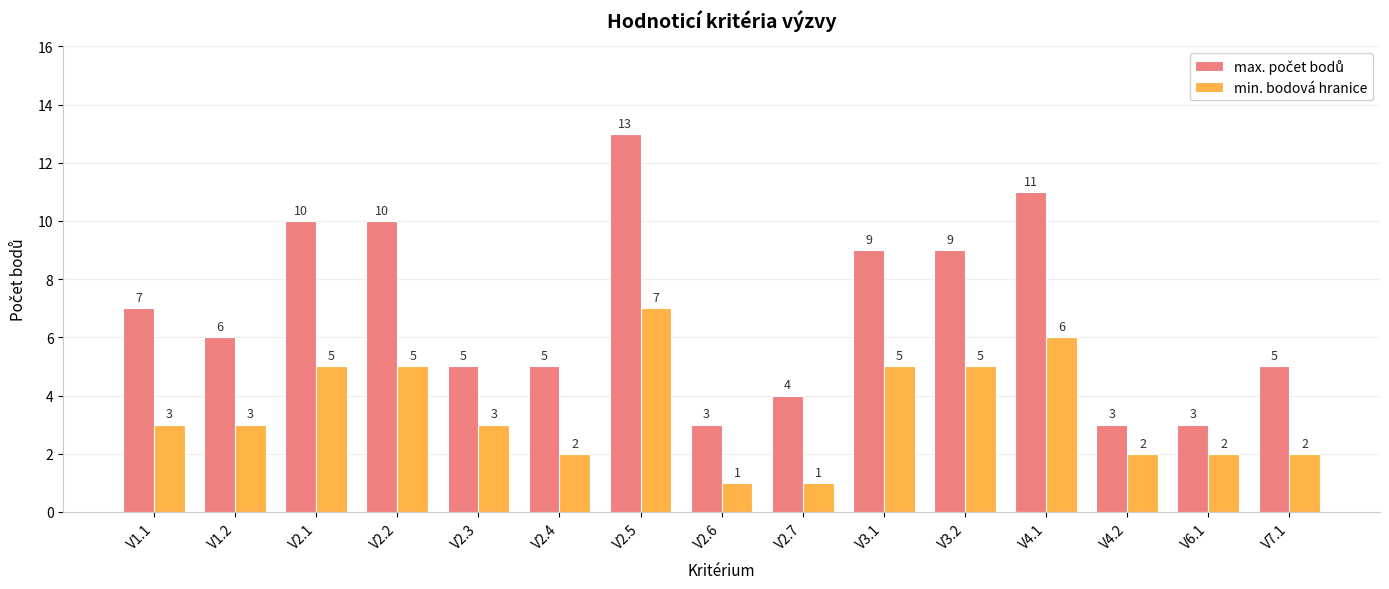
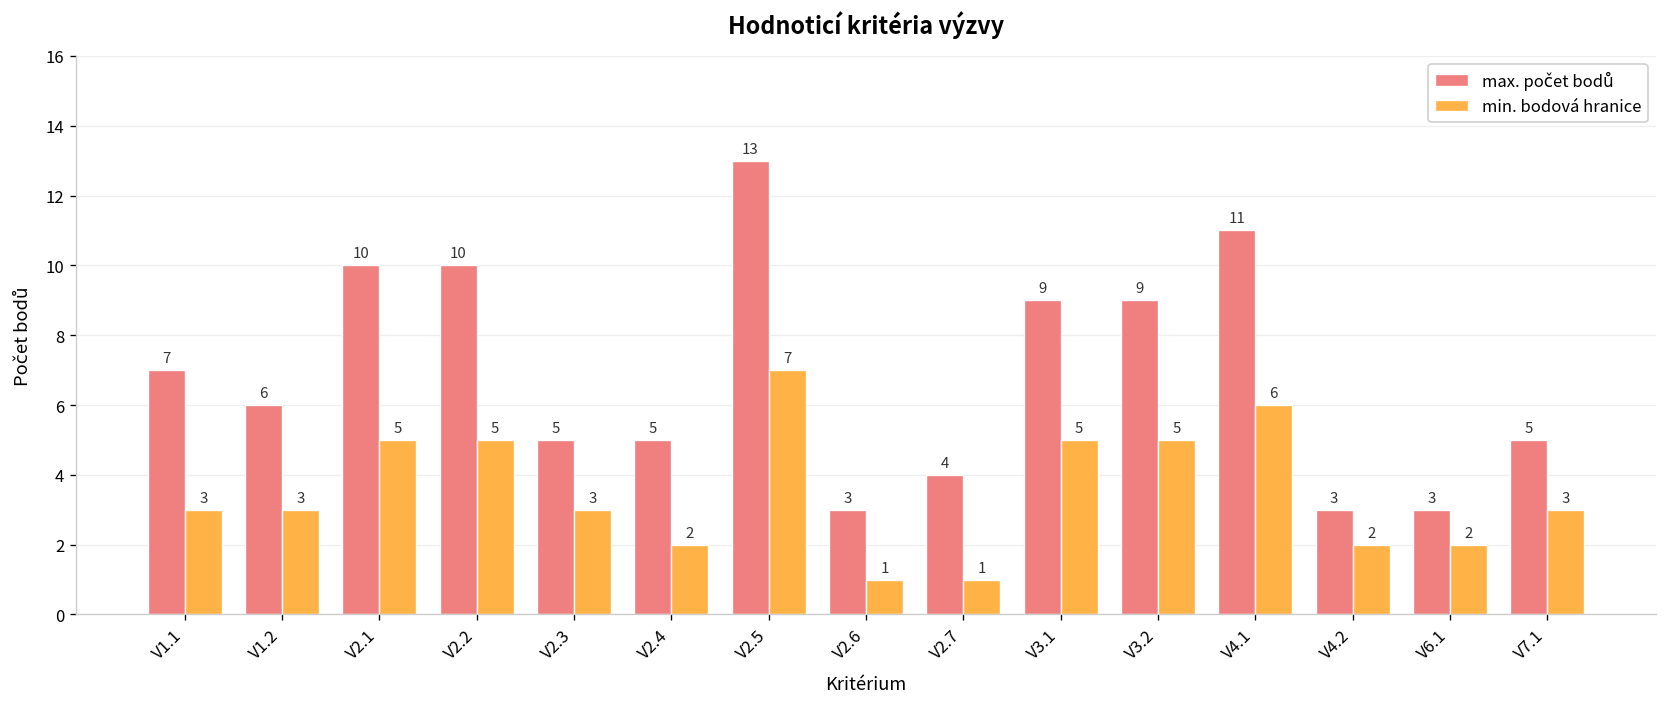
  {
    "max. počet bodů": {
      "V1.1": 7,
      "V1.2": 6,
      "V2.1": 10,
      "V2.2": 10,
      "V2.3": 5,
      "V2.4": 5,
      "V2.5": 13,
      "V2.6": 3,
      "V2.7": 4,
      "V3.1": 9,
      "V3.2": 9,
      "V4.1": 11,
      "V4.2": 3,
      "V6.1": 3,
      "V7.1": 5
    },
    "min. bodová hranice": {
      "V1.1": 3,
      "V1.2": 3,
      "V2.1": 5,
      "V2.2": 5,
      "V2.3": 3,
      "V2.4": 2,
      "V2.5": 7,
      "V2.6": 1,
      "V2.7": 1,
      "V3.1": 5,
      "V3.2": 5,
      "V4.1": 6,
      "V4.2": 2,
      "V6.1": 2,
-     "V7.1": 2
+     "V7.1": 3
    }
  }
